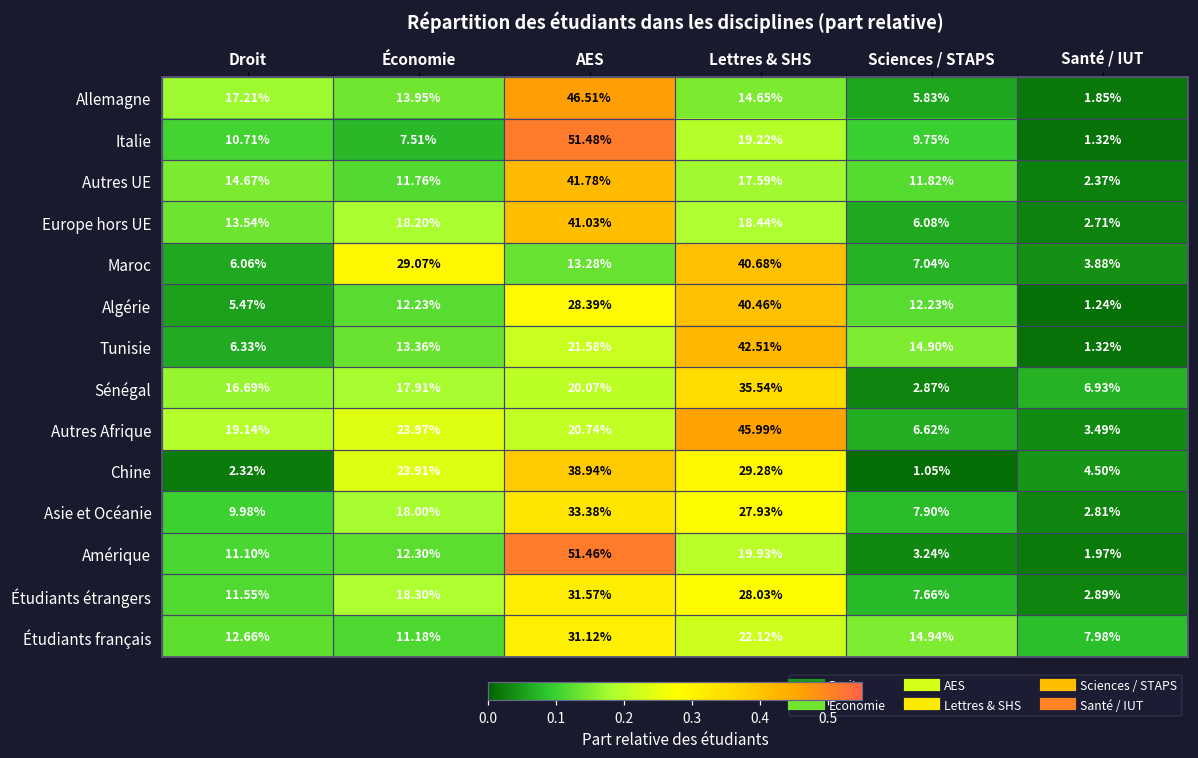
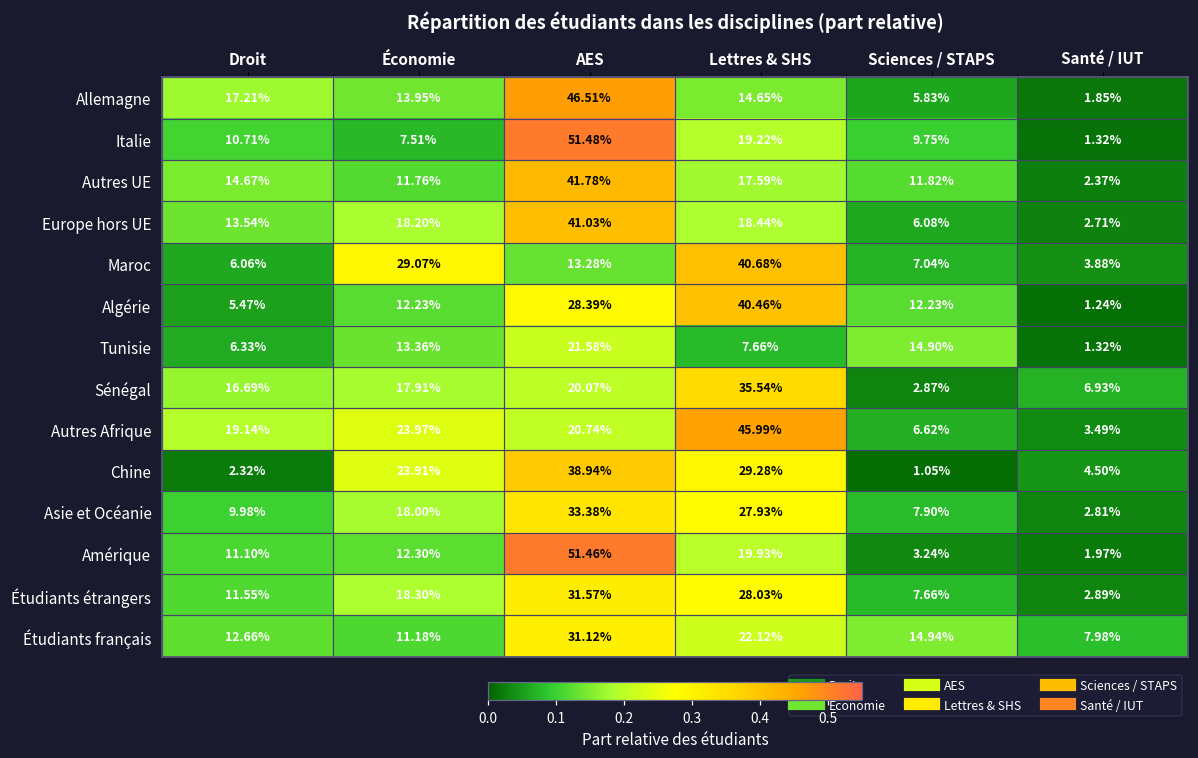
  {
    "Allemagne": {
      "Droit": "17.21%",
      "Économie": "13.95%",
      "AES": "46.51%",
      "Lettres & SHS": "14.65%",
      "Sciences / STAPS": "5.83%",
      "Santé / IUT": "1.85%"
    },
    "Italie": {
      "Droit": "10.71%",
      "Économie": "7.51%",
      "AES": "51.48%",
      "Lettres & SHS": "19.22%",
      "Sciences / STAPS": "9.75%",
      "Santé / IUT": "1.32%"
    },
    "Autres UE": {
      "Droit": "14.67%",
      "Économie": "11.76%",
      "AES": "41.78%",
      "Lettres & SHS": "17.59%",
      "Sciences / STAPS": "11.82%",
      "Santé / IUT": "2.37%"
    },
    "Europe hors UE": {
      "Droit": "13.54%",
      "Économie": "18.20%",
      "AES": "41.03%",
      "Lettres & SHS": "18.44%",
      "Sciences / STAPS": "6.08%",
      "Santé / IUT": "2.71%"
    },
    "Maroc": {
      "Droit": "6.06%",
      "Économie": "29.07%",
      "AES": "13.28%",
      "Lettres & SHS": "40.68%",
      "Sciences / STAPS": "7.04%",
      "Santé / IUT": "3.88%"
    },
    "Algérie": {
      "Droit": "5.47%",
      "Économie": "12.23%",
      "AES": "28.39%",
      "Lettres & SHS": "40.46%",
      "Sciences / STAPS": "12.23%",
      "Santé / IUT": "1.24%"
    },
    "Tunisie": {
      "Droit": "6.33%",
      "Économie": "13.36%",
      "AES": "21.58%",
-     "Lettres & SHS": "42.51%",
+     "Lettres & SHS": "7.66%",
      "Sciences / STAPS": "14.90%",
      "Santé / IUT": "1.32%"
    },
    "Sénégal": {
      "Droit": "16.69%",
      "Économie": "17.91%",
      "AES": "20.07%",
      "Lettres & SHS": "35.54%",
      "Sciences / STAPS": "2.87%",
      "Santé / IUT": "6.93%"
    },
    "Autres Afrique": {
      "Droit": "19.14%",
      "Économie": "23.97%",
      "AES": "20.74%",
      "Lettres & SHS": "45.99%",
      "Sciences / STAPS": "6.62%",
      "Santé / IUT": "3.49%"
    },
    "Chine": {
      "Droit": "2.32%",
      "Économie": "23.91%",
      "AES": "38.94%",
      "Lettres & SHS": "29.28%",
      "Sciences / STAPS": "1.05%",
      "Santé / IUT": "4.50%"
    },
    "Asie et Océanie": {
      "Droit": "9.98%",
      "Économie": "18.00%",
      "AES": "33.38%",
      "Lettres & SHS": "27.93%",
      "Sciences / STAPS": "7.90%",
      "Santé / IUT": "2.81%"
    },
    "Amérique": {
      "Droit": "11.10%",
      "Économie": "12.30%",
      "AES": "51.46%",
      "Lettres & SHS": "19.93%",
      "Sciences / STAPS": "3.24%",
      "Santé / IUT": "1.97%"
    },
    "Étudiants étrangers": {
      "Droit": "11.55%",
      "Économie": "18.30%",
      "AES": "31.57%",
      "Lettres & SHS": "28.03%",
      "Sciences / STAPS": "7.66%",
      "Santé / IUT": "2.89%"
    },
    "Étudiants français": {
      "Droit": "12.66%",
      "Économie": "11.18%",
      "AES": "31.12%",
      "Lettres & SHS": "22.12%",
      "Sciences / STAPS": "14.94%",
      "Santé / IUT": "7.98%"
    }
  }
